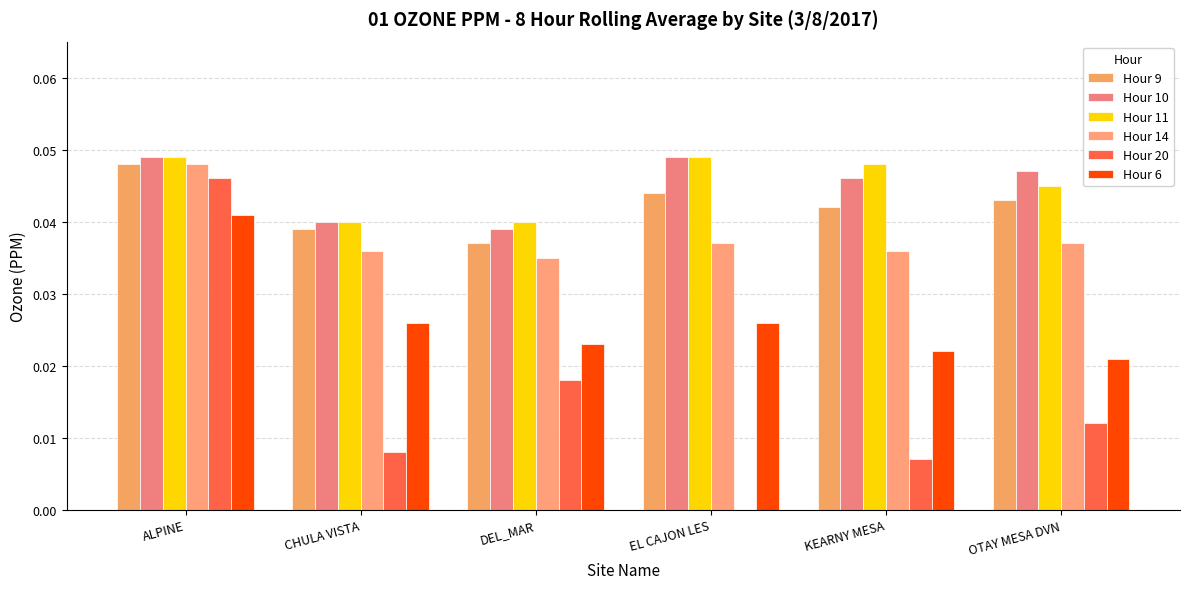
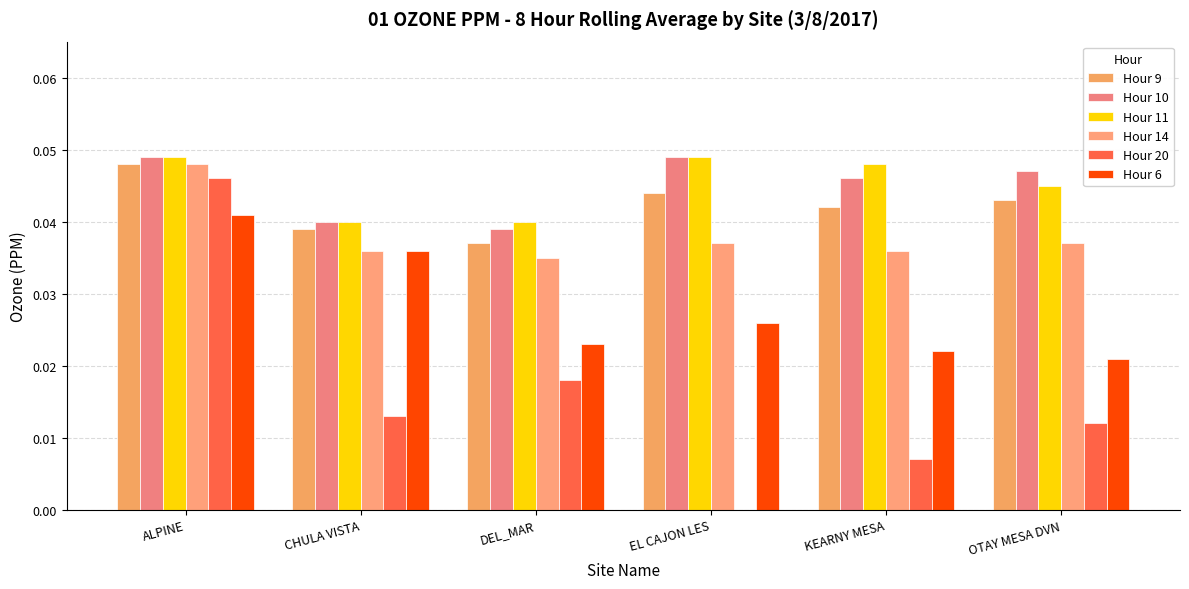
  {
    "Hour 11": {
      "ALPINE": 0.049,
      "CHULA VISTA": 0.040,
      "DEL_MAR": 0.040,
      "EL CAJON LES": 0.049,
      "KEARNY MESA": 0.048,
      "OTAY MESA DVN": 0.045
    },
    "Hour 20": {
      "ALPINE": 0.046,
-     "CHULA VISTA": 0.008,
+     "CHULA VISTA": 0.013,
      "DEL_MAR": 0.018,
      "EL CAJON LES": 0.000,
      "KEARNY MESA": 0.007,
      "OTAY MESA DVN": 0.012
    },
    "Hour 6": {
      "ALPINE": 0.041,
-     "CHULA VISTA": 0.026,
+     "CHULA VISTA": 0.036,
      "DEL_MAR": 0.023,
      "EL CAJON LES": 0.026,
      "KEARNY MESA": 0.022,
      "OTAY MESA DVN": 0.021
    }
  }
